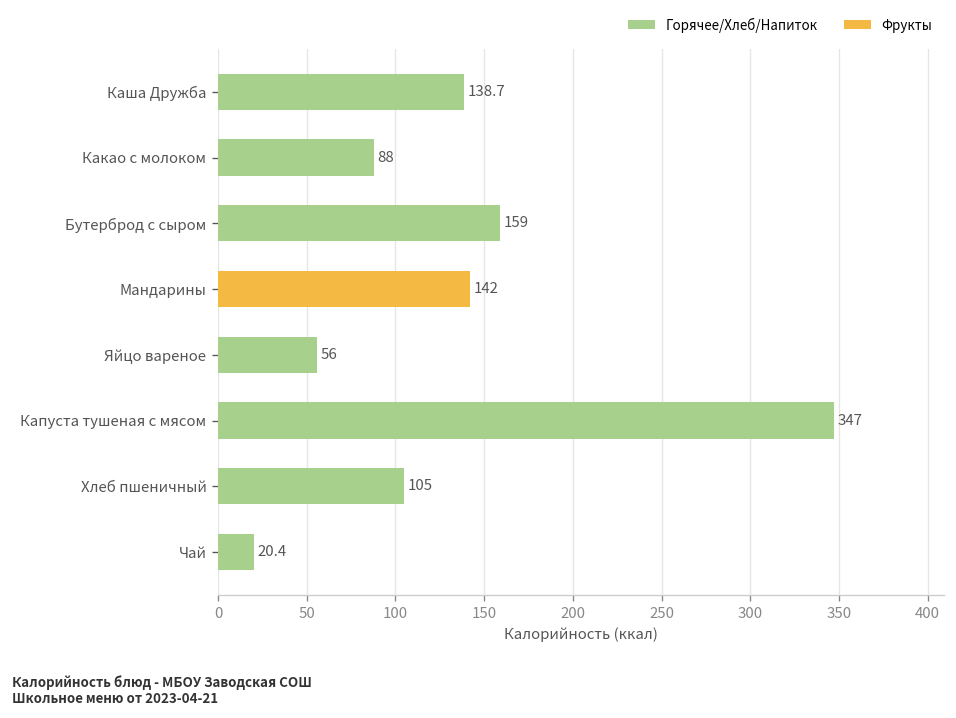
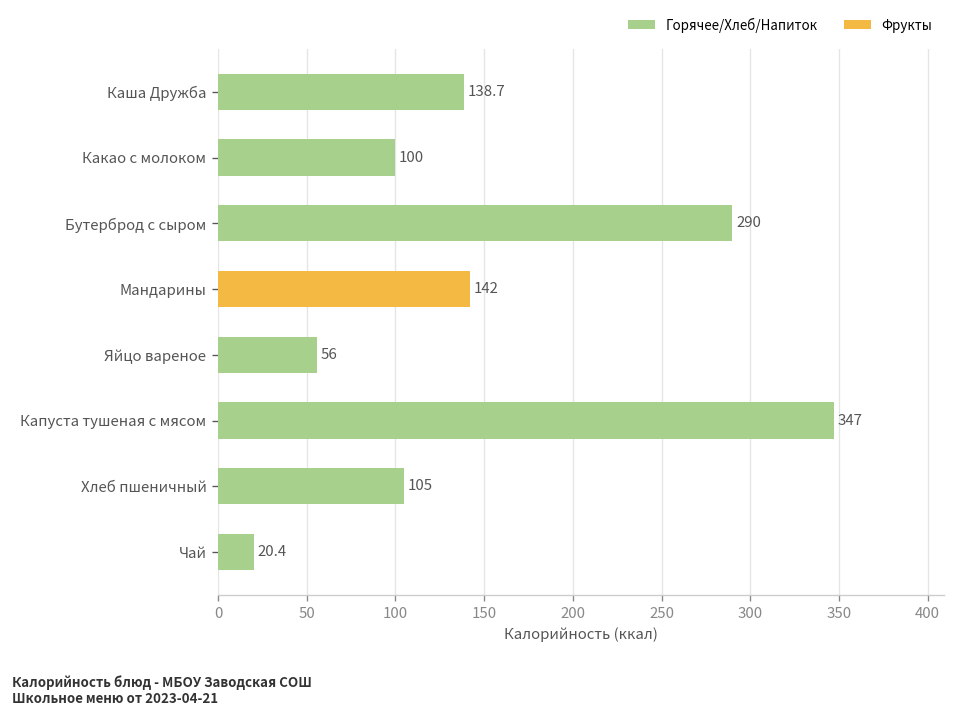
  {
    "Каша Дружба": 138.7,
-   "Какао с молоком": 88,
-   "Бутерброд с сыром": 159,
+   "Какао с молоком": 100,
+   "Бутерброд с сыром": 290,
    "Мандарины": 142,
    "Яйцо вареное": 56,
    "Капуста тушеная с мясом": 347,
    "Хлеб пшеничный": 105,
    "Чай": 20.4
  }
